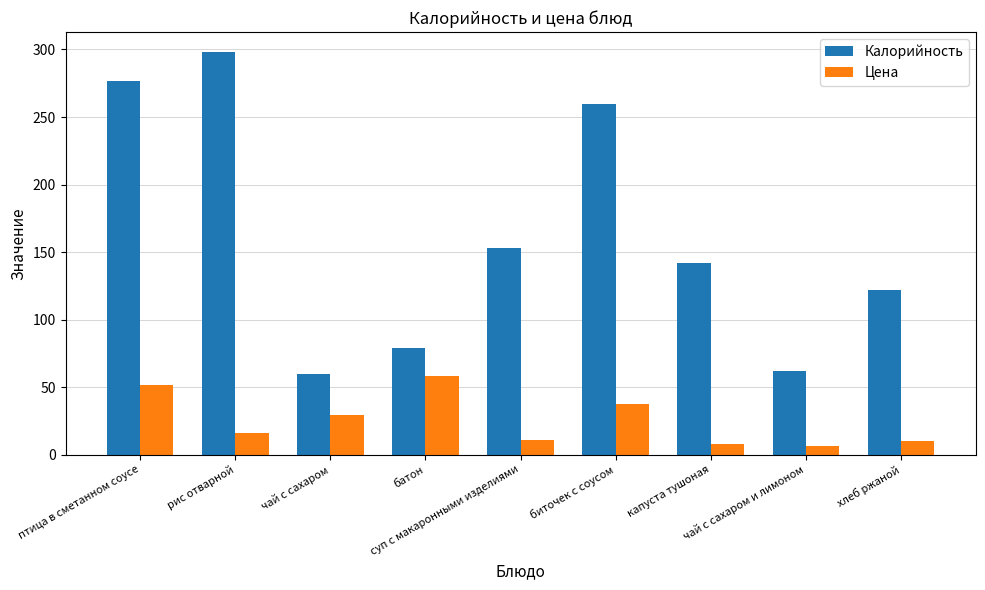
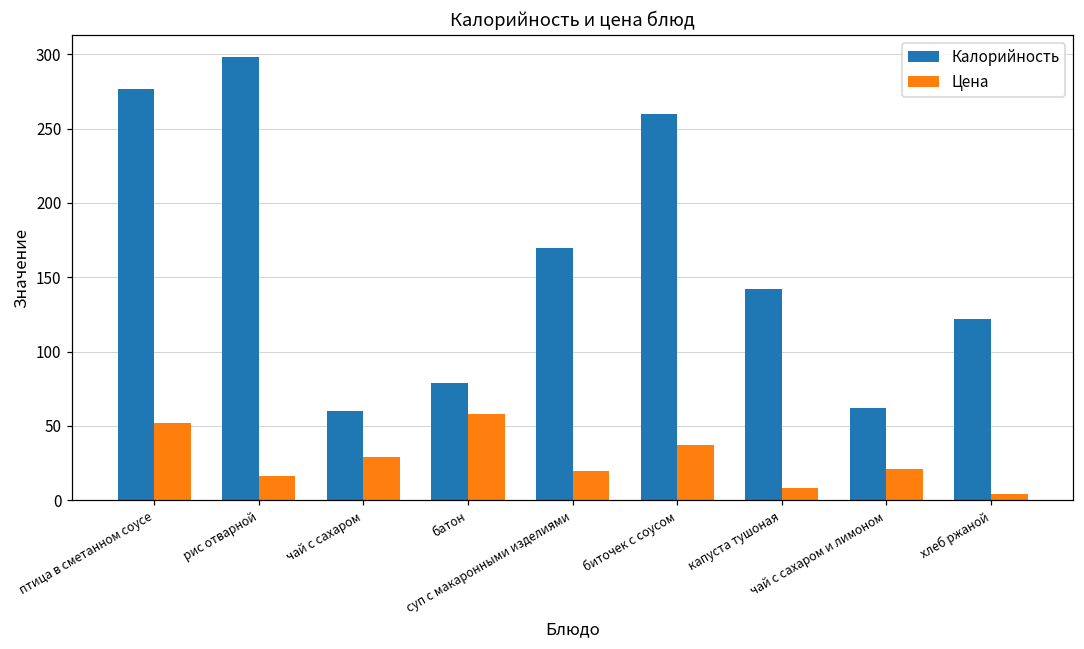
  {
    "Калорийность": {
      "птица в сметанном соусе": 277,
      "рис отварной": 298,
      "чай с сахаром": 60,
      "батон": 79,
-     "суп с макаронными изделиями": 153,
+     "суп с макаронными изделиями": 170,
      "биточек с соусом": 260,
      "капуста тушоная": 142,
      "чай с сахаром и лимоном": 62,
      "хлеб ржаной": 122
    },
    "Цена": {
      "птица в сметанном соусе": 52,
      "рис отварной": 16,
      "чай с сахаром": 29,
      "батон": 58,
-     "суп с макаронными изделиями": 11,
+     "суп с макаронными изделиями": 19,
      "биточек с соусом": 37,
      "капуста тушоная": 8,
-     "чай с сахаром и лимоном": 6,
-     "хлеб ржаной": 10
+     "чай с сахаром и лимоном": 21,
+     "хлеб ржаной": 4
    }
  }
